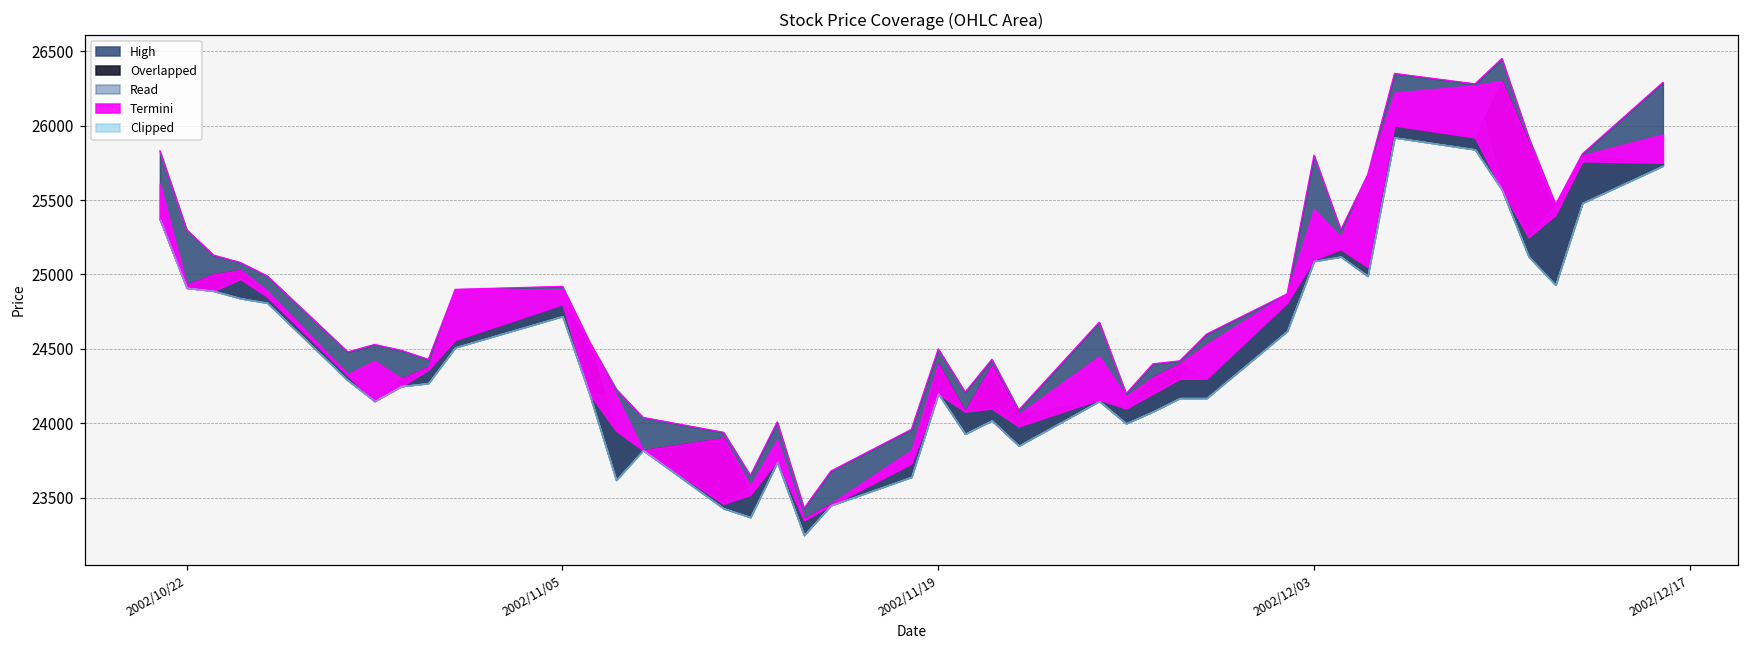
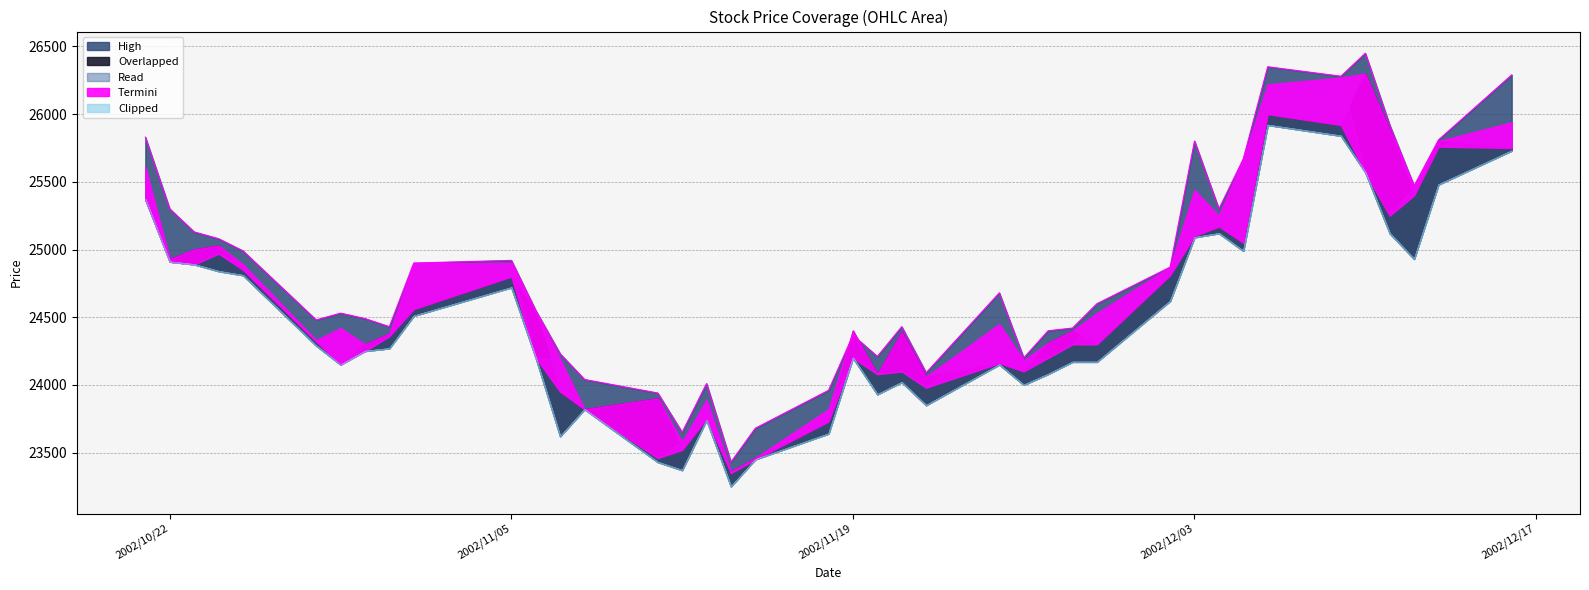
  {
    "High": {
      "2002/10/22": 25300,
      "2002/11/05": 24920,
-     "2002/11/19": 24500,
+     "2002/11/19": 24370,
      "2002/12/03": 25800
    }
  }
